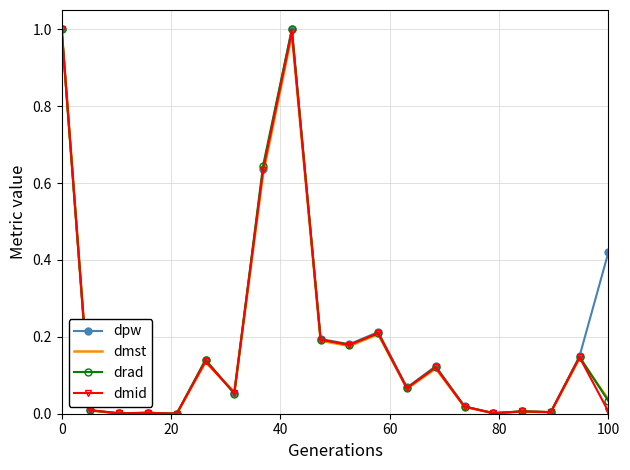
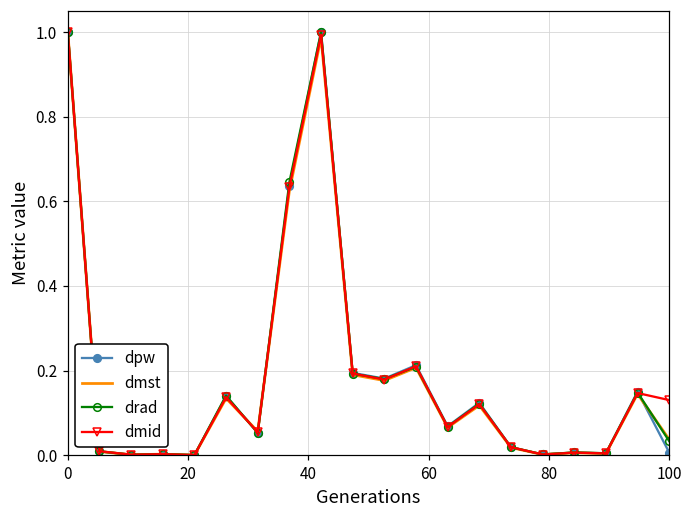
  {
    "dpw": {
-     "100": 0.42
+     "100": 0.01
    },
    "dmid": {
-     "100": 0.01
+     "100": 0.13
    }
  }
